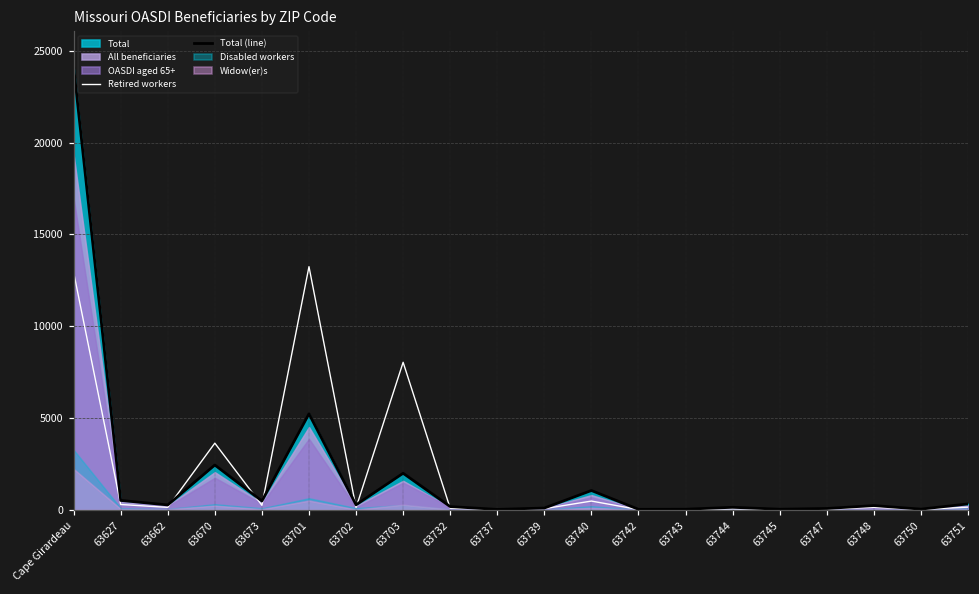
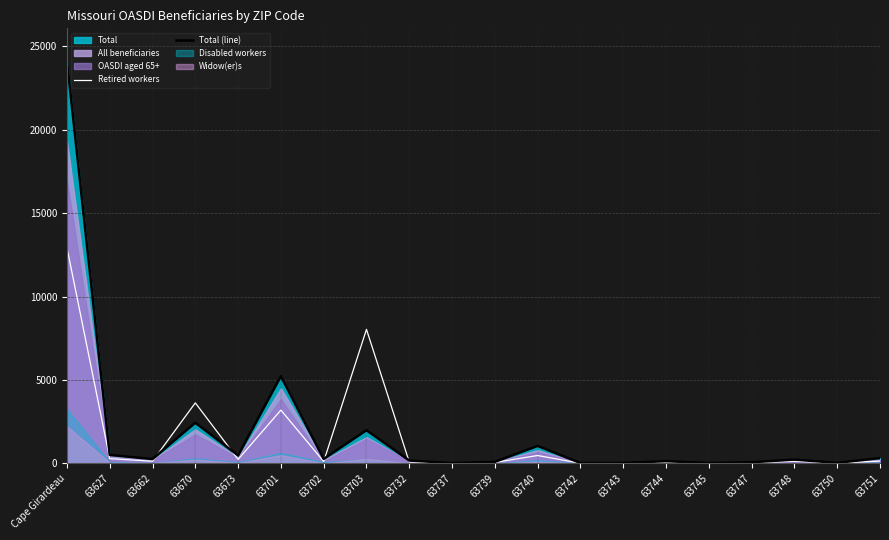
  {
    "Retired workers": {
      "Cape Girardeau": 12900,
      "63670": 3600,
-     "63701": 13200,
+     "63701": 3200,
      "63703": 8000,
      "63740": 500
    }
  }
